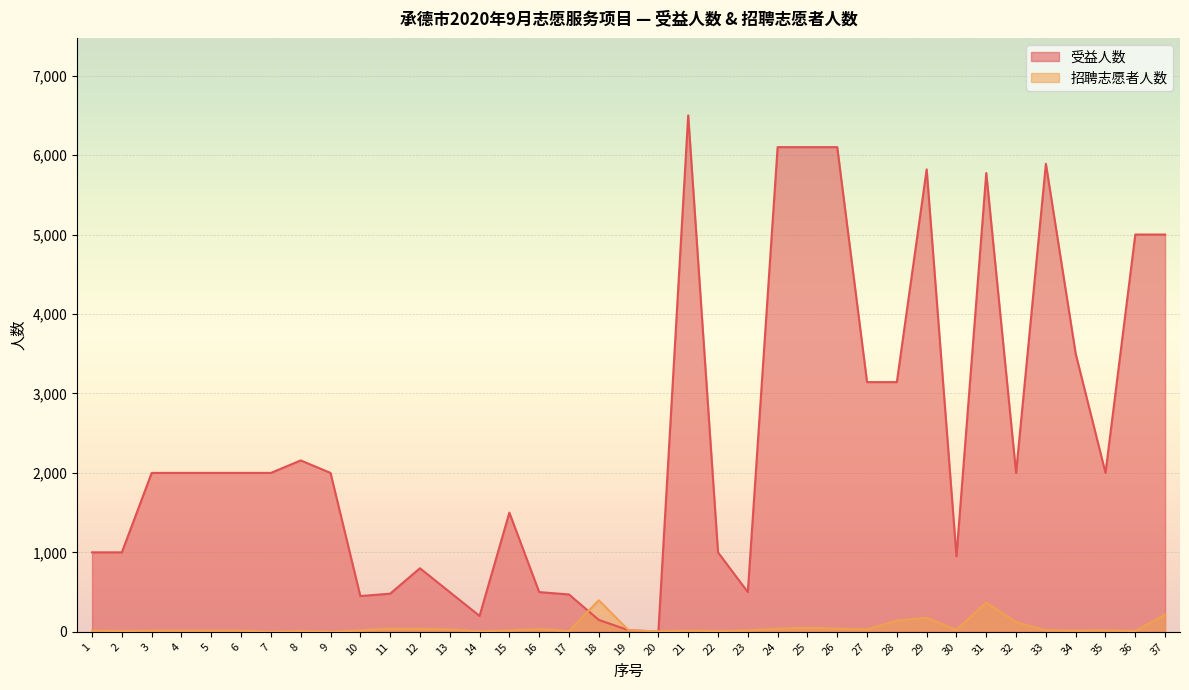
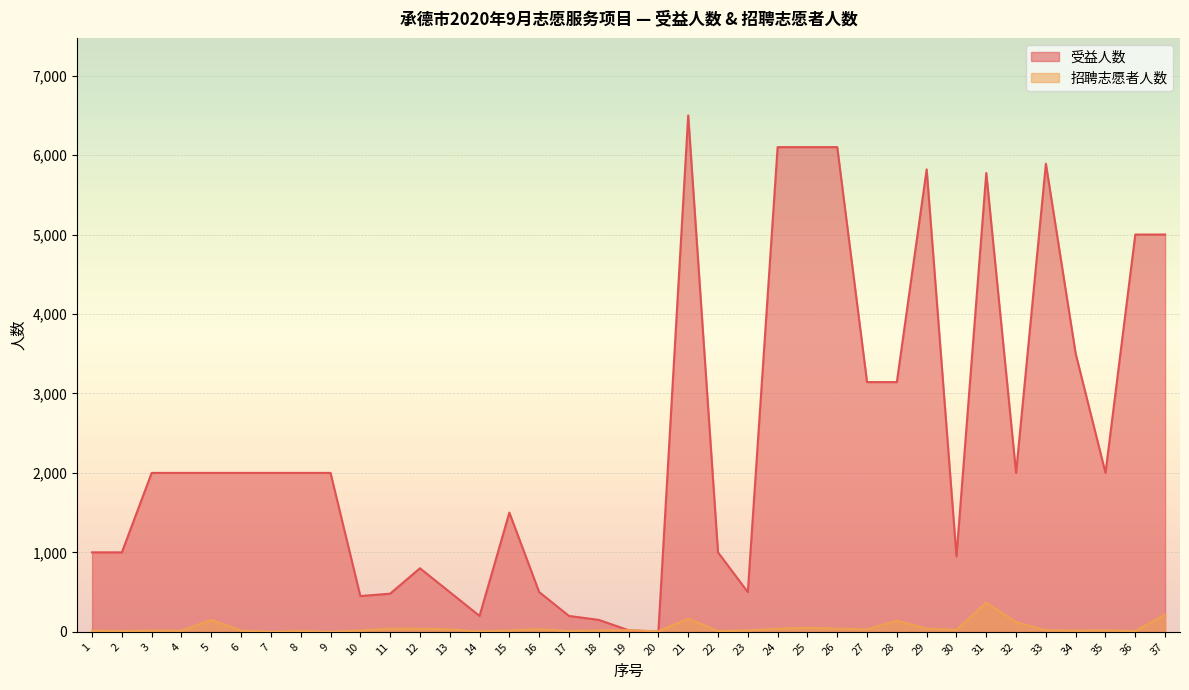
  {
    "受益人数": {
      "1": "1,000",
      "2": "1,000",
      "3": "2,000",
      "4": "2,000",
      "5": "2,000",
      "6": "2,000",
      "7": "2,000",
-     "8": "2,200",
+     "8": "2,000",
      "9": "2,000",
      "10": "500",
      "11": "500",
      "12": "800",
      "13": "500",
      "14": "200",
      "15": "1,500",
      "16": "500",
-     "17": "500",
+     "17": "200",
      "18": "200",
      "21": "6,500",
      "22": "1,000",
      "23": "500",
      "24": "6,100",
      "25": "6,100",
      "26": "6,100",
      "27": "3,100",
      "28": "3,100",
      "29": "5,800",
      "30": "1,000",
      "31": "5,800",
      "32": "2,000",
      "33": "5,900",
      "34": "3,500",
      "35": "2,000",
      "36": "5,000",
      "37": "5,000"
    },
    "招聘志愿者人数": {
      "1": "0",
      "2": "0",
      "3": "0",
      "4": "0",
-     "5": "0",
+     "5": "200",
      "6": "0",
      "7": "0",
      "8": "0",
      "9": "0",
      "10": "0",
      "11": "0",
      "12": "0",
      "13": "0",
      "14": "0",
      "15": "0",
      "16": "0",
      "17": "0",
-     "18": "400",
-     "21": "0",
+     "18": "0",
+     "21": "200",
      "22": "0",
      "23": "0",
      "24": "0",
      "25": "100",
      "26": "0",
      "27": "0",
      "28": "100",
-     "29": "200",
+     "29": "0",
      "30": "0",
      "31": "400",
      "32": "100",
      "33": "0",
      "34": "0",
      "35": "0",
      "36": "0",
      "37": "200"
    }
  }
